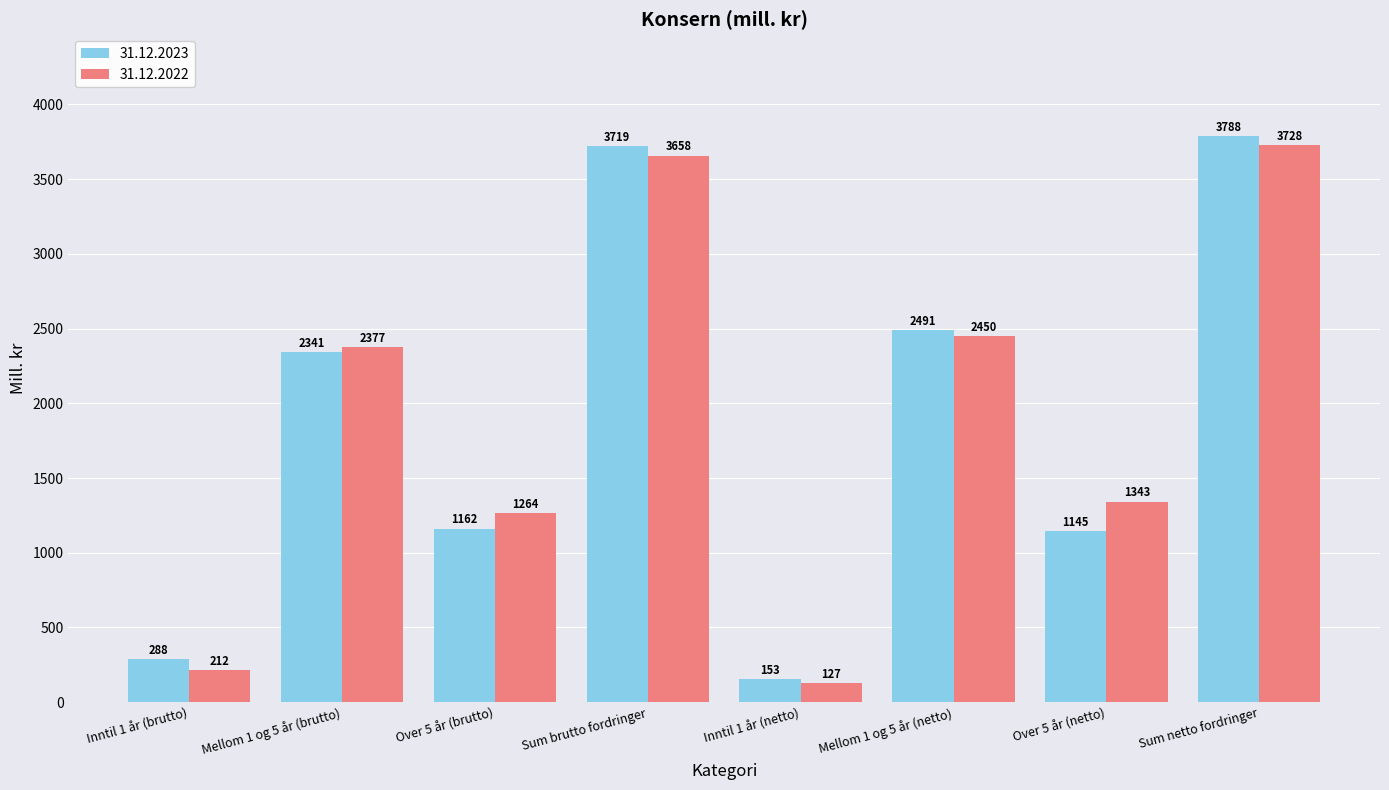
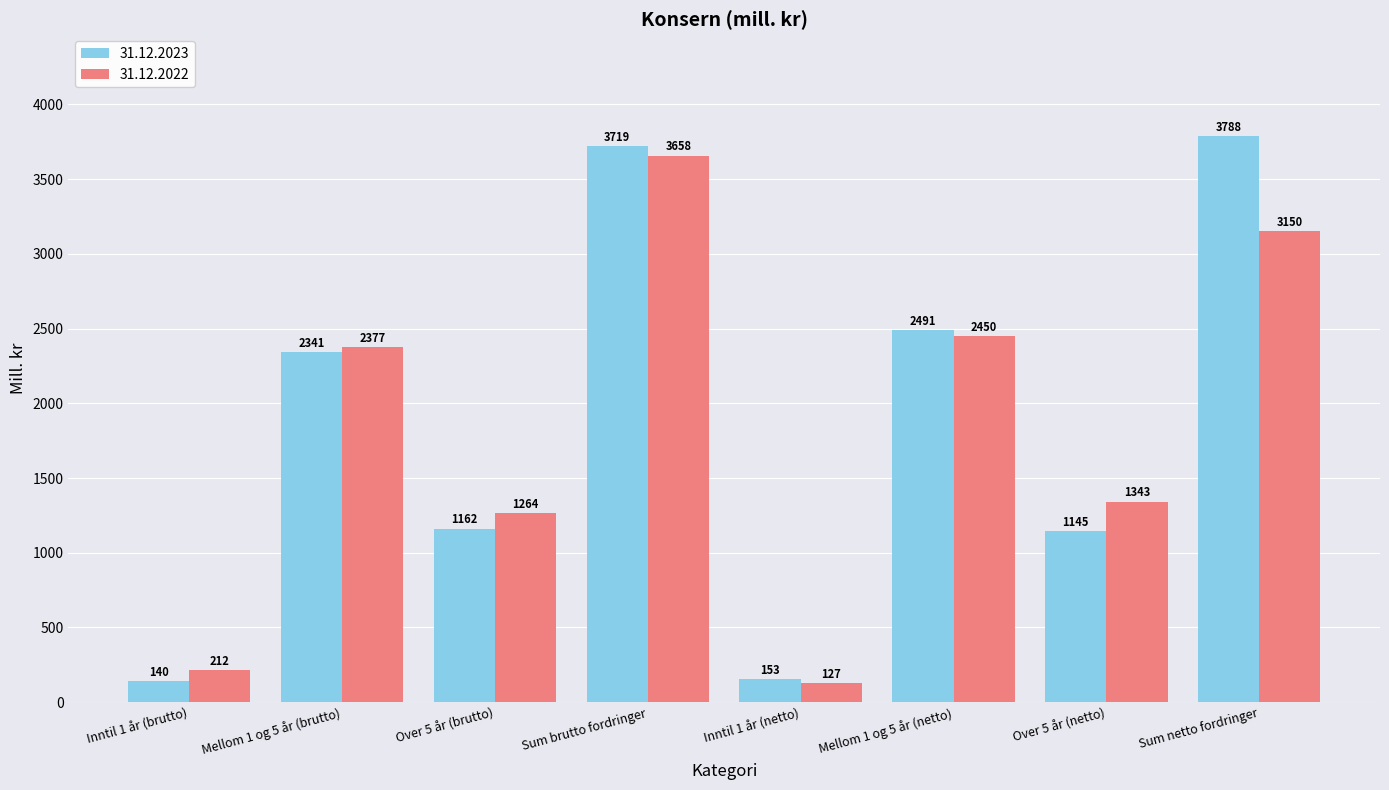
  {
    "31.12.2023": {
-     "Inntil 1 år (brutto)": 288,
+     "Inntil 1 år (brutto)": 140,
      "Mellom 1 og 5 år (brutto)": 2341,
      "Over 5 år (brutto)": 1162,
      "Sum brutto fordringer": 3719,
      "Inntil 1 år (netto)": 153,
      "Mellom 1 og 5 år (netto)": 2491,
      "Over 5 år (netto)": 1145,
      "Sum netto fordringer": 3788
    },
    "31.12.2022": {
      "Inntil 1 år (brutto)": 212,
      "Mellom 1 og 5 år (brutto)": 2377,
      "Over 5 år (brutto)": 1264,
      "Sum brutto fordringer": 3658,
      "Inntil 1 år (netto)": 127,
      "Mellom 1 og 5 år (netto)": 2450,
      "Over 5 år (netto)": 1343,
-     "Sum netto fordringer": 3728
+     "Sum netto fordringer": 3150
    }
  }
